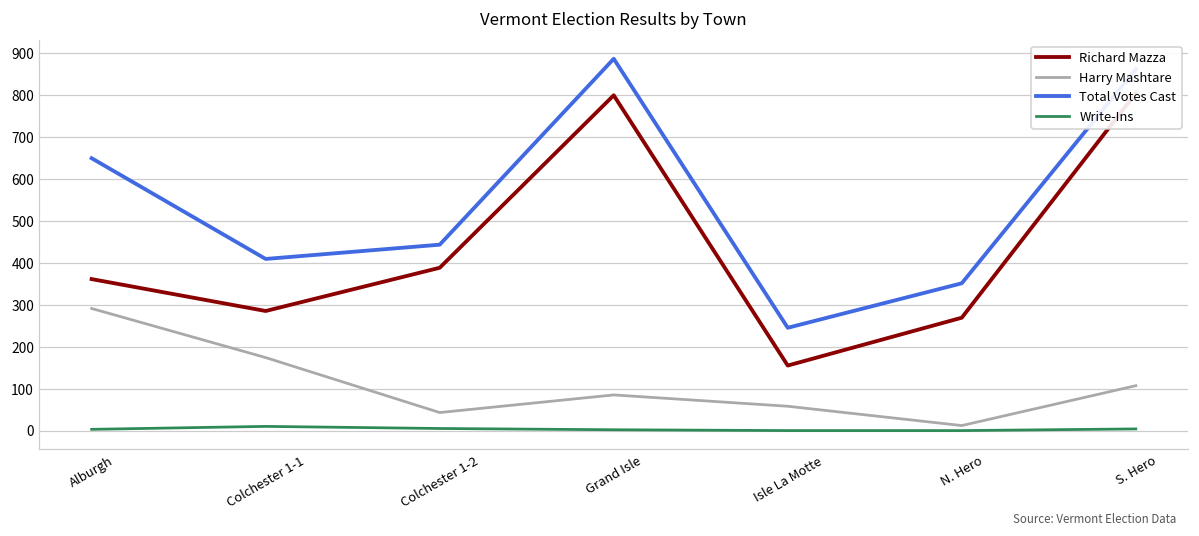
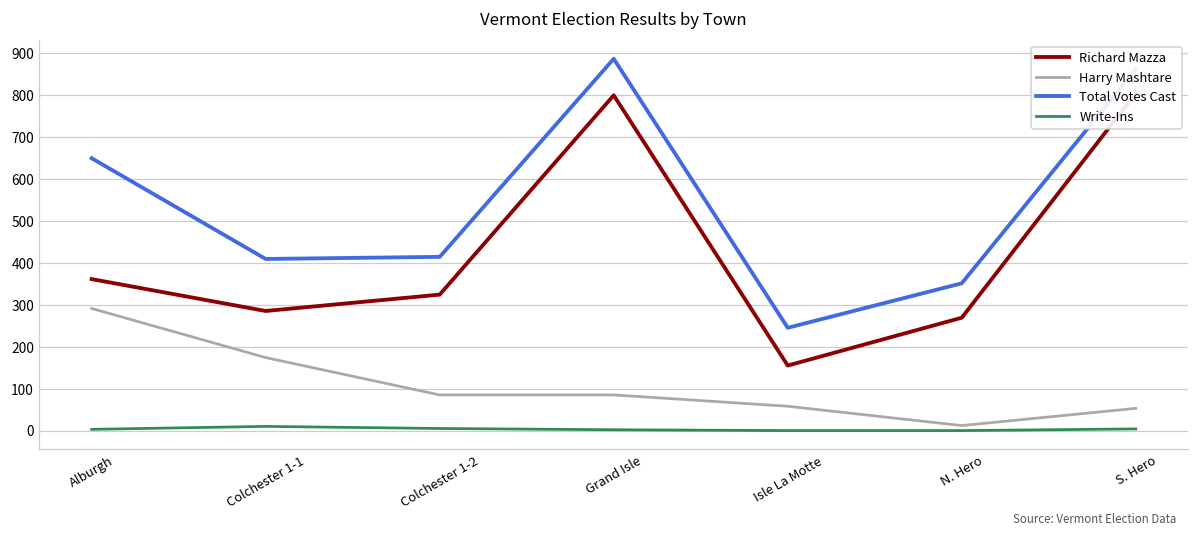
  {
    "Richard Mazza": {
      "Alburgh": 360,
      "Colchester 1-1": 290,
-     "Colchester 1-2": 390,
+     "Colchester 1-2": 320,
      "Grand Isle": 800,
      "Isle La Motte": 160,
      "N. Hero": 270
    },
    "Harry Mashtare": {
      "Alburgh": 290,
      "Colchester 1-1": 170,
-     "Colchester 1-2": 40,
+     "Colchester 1-2": 90,
      "Grand Isle": 90,
      "Isle La Motte": 60,
      "N. Hero": 10,
-     "S. Hero": 110
+     "S. Hero": 50
    },
    "Total Votes Cast": {
      "Alburgh": 650,
      "Colchester 1-1": 410,
-     "Colchester 1-2": 440,
+     "Colchester 1-2": 410,
      "Grand Isle": 890,
      "Isle La Motte": 250,
      "N. Hero": 350
    },
    "Write-Ins": {
      "Alburgh": 0,
      "Colchester 1-1": 10,
      "Colchester 1-2": 10,
      "Grand Isle": 0,
      "Isle La Motte": 0,
      "N. Hero": 0,
      "S. Hero": 0
    }
  }
